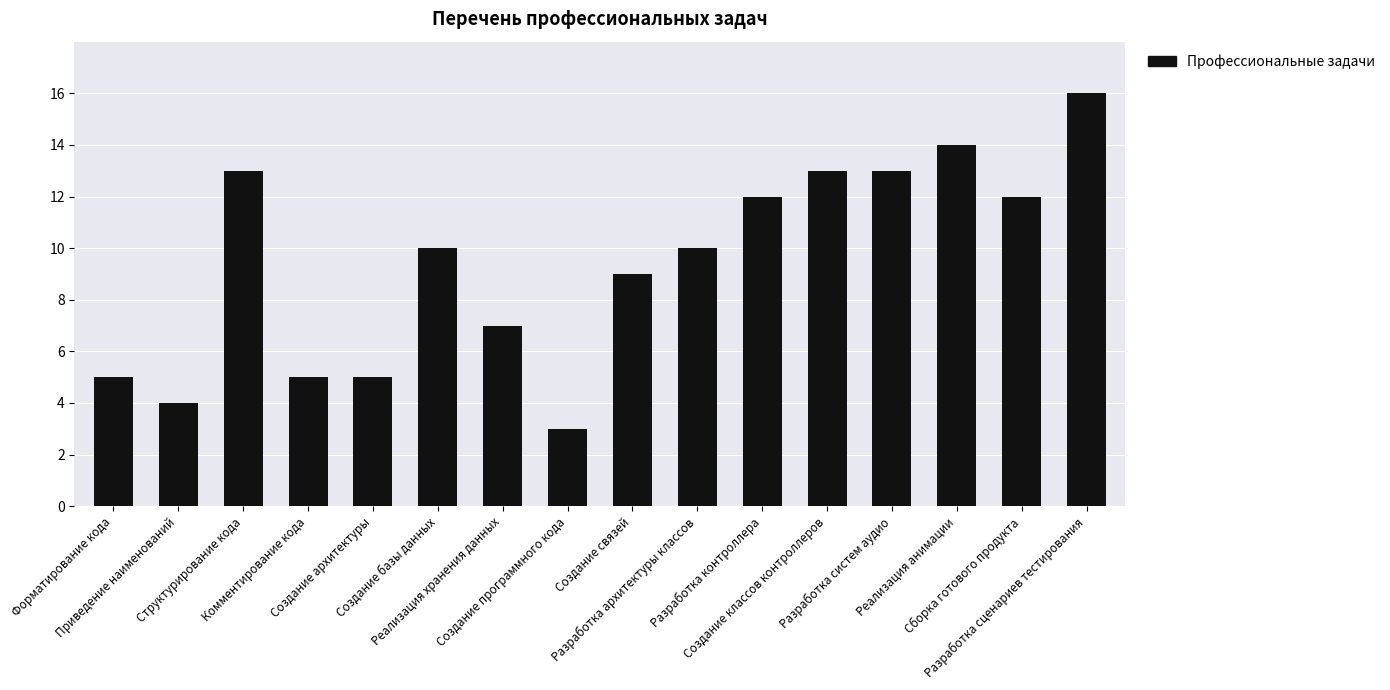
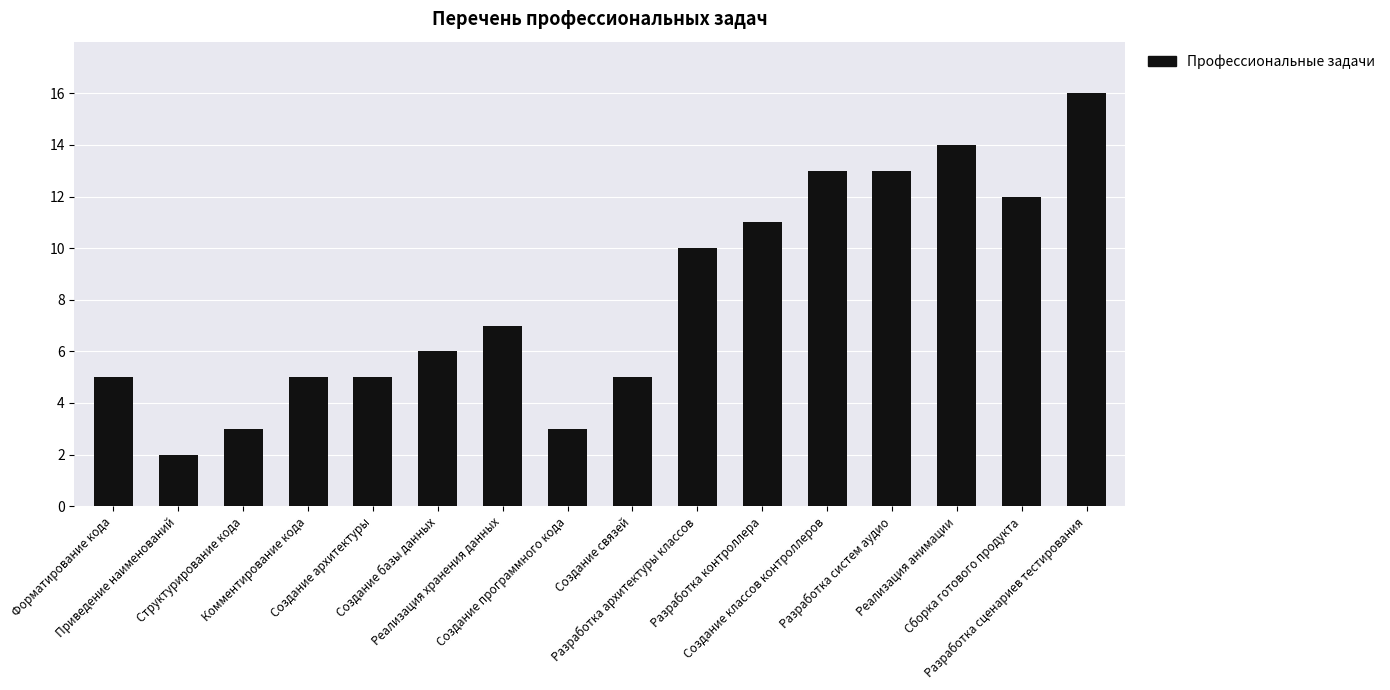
  {
    "Форматирование кода": 5,
-   "Приведение наименований": 4,
-   "Структурирование кода": 13,
+   "Приведение наименований": 2,
+   "Структурирование кода": 3,
    "Комментирование кода": 5,
    "Создание архитектуры": 5,
-   "Создание базы данных": 10,
+   "Создание базы данных": 6,
    "Реализация хранения данных": 7,
    "Создание программного кода": 3,
-   "Создание связей": 9,
+   "Создание связей": 5,
    "Разработка архитектуры классов": 10,
-   "Разработка контроллера": 12,
+   "Разработка контроллера": 11,
    "Создание классов контроллеров": 13,
    "Разработка систем аудио": 13,
    "Реализация анимации": 14,
    "Сборка готового продукта": 12,
    "Разработка сценариев тестирования": 16
  }
